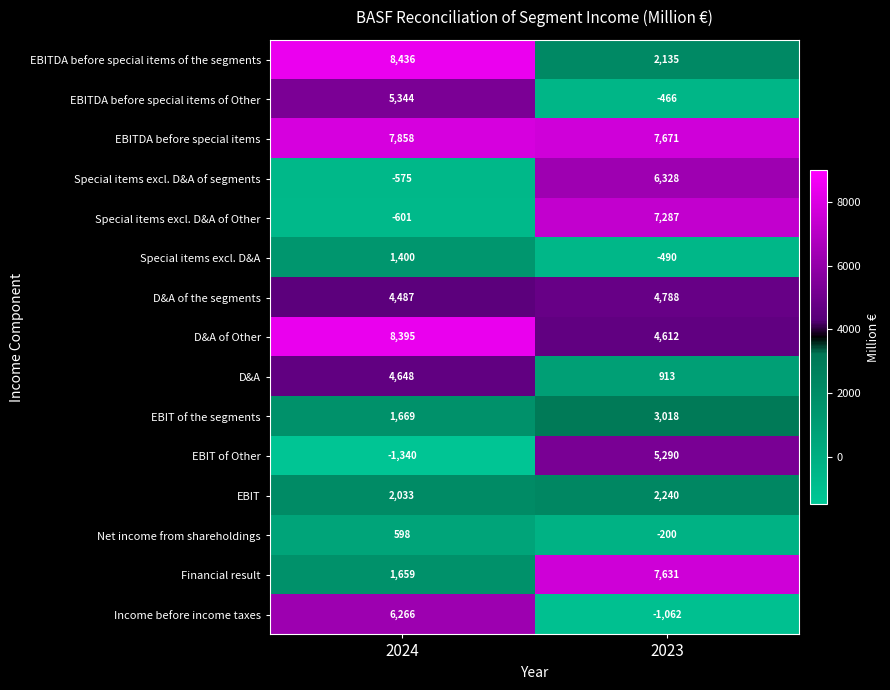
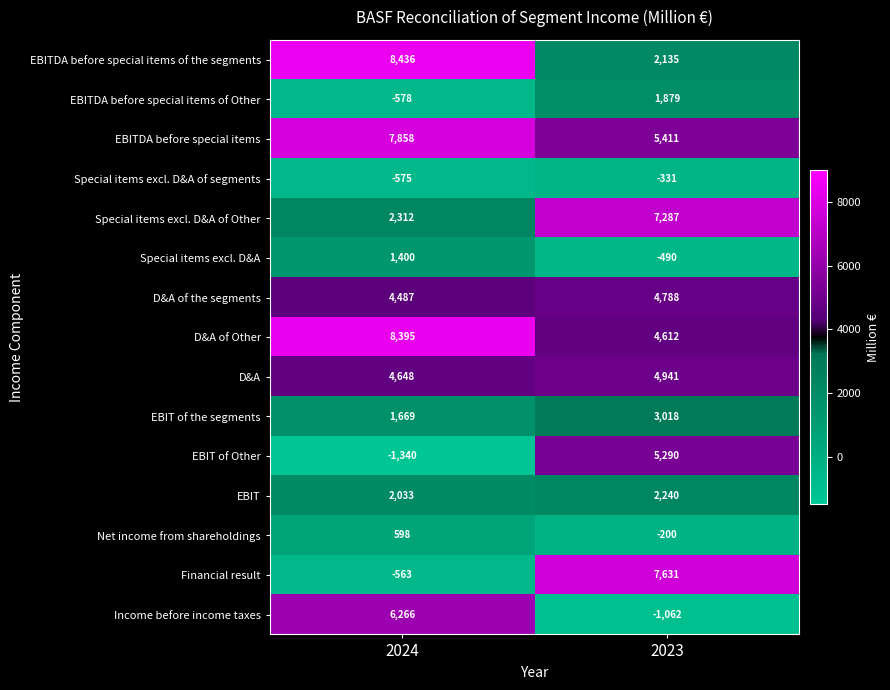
  {
    "EBITDA before special items of the segments": {
      "2024": "8,436",
      "2023": "2,135"
    },
    "EBITDA before special items of Other": {
-     "2024": "5,344",
-     "2023": "-466"
+     "2024": "-578",
+     "2023": "1,879"
    },
    "EBITDA before special items": {
      "2024": "7,858",
-     "2023": "7,671"
+     "2023": "5,411"
    },
    "Special items excl. D&A of segments": {
      "2024": "-575",
-     "2023": "6,328"
+     "2023": "-331"
    },
    "Special items excl. D&A of Other": {
-     "2024": "-601",
+     "2024": "2,312",
      "2023": "7,287"
    },
    "Special items excl. D&A": {
      "2024": "1,400",
      "2023": "-490"
    },
    "D&A of the segments": {
      "2024": "4,487",
      "2023": "4,788"
    },
    "D&A of Other": {
      "2024": "8,395",
      "2023": "4,612"
    },
    "D&A": {
      "2024": "4,648",
-     "2023": "913"
+     "2023": "4,941"
    },
    "EBIT of the segments": {
      "2024": "1,669",
      "2023": "3,018"
    },
    "EBIT of Other": {
      "2024": "-1,340",
      "2023": "5,290"
    },
    "EBIT": {
      "2024": "2,033",
      "2023": "2,240"
    },
    "Net income from shareholdings": {
      "2024": "598",
      "2023": "-200"
    },
    "Financial result": {
-     "2024": "1,659",
+     "2024": "-563",
      "2023": "7,631"
    },
    "Income before income taxes": {
      "2024": "6,266",
      "2023": "-1,062"
    }
  }
